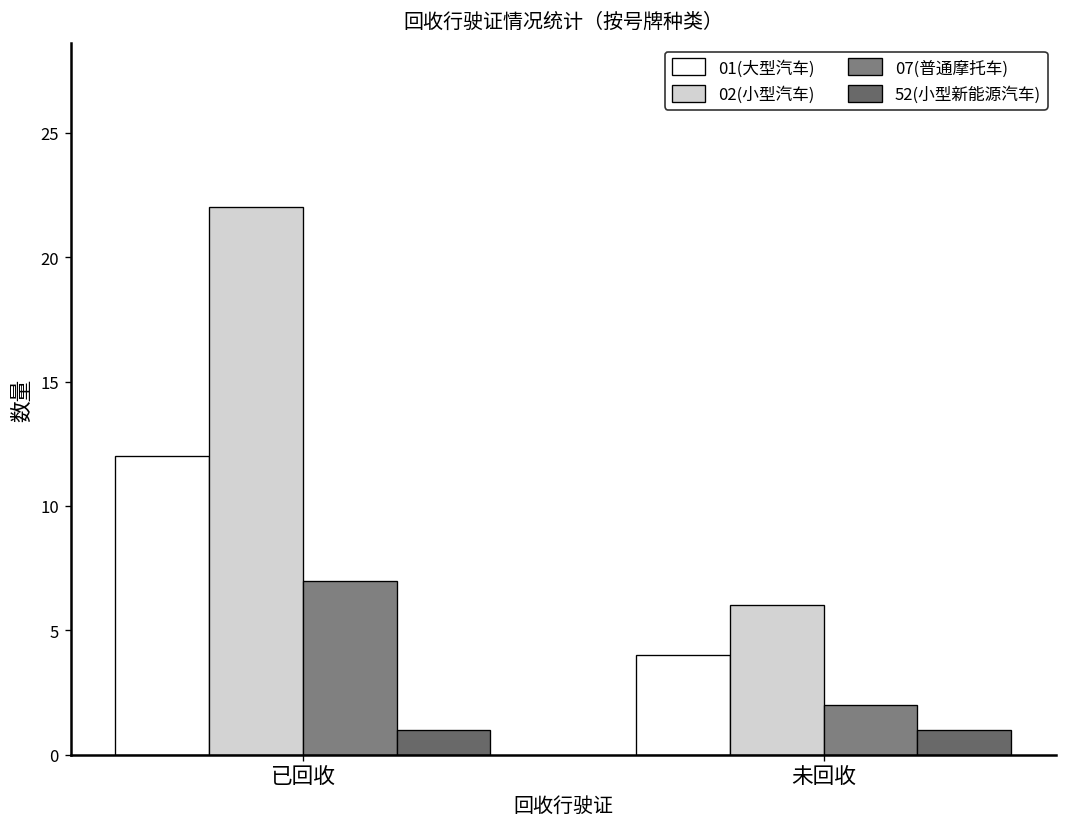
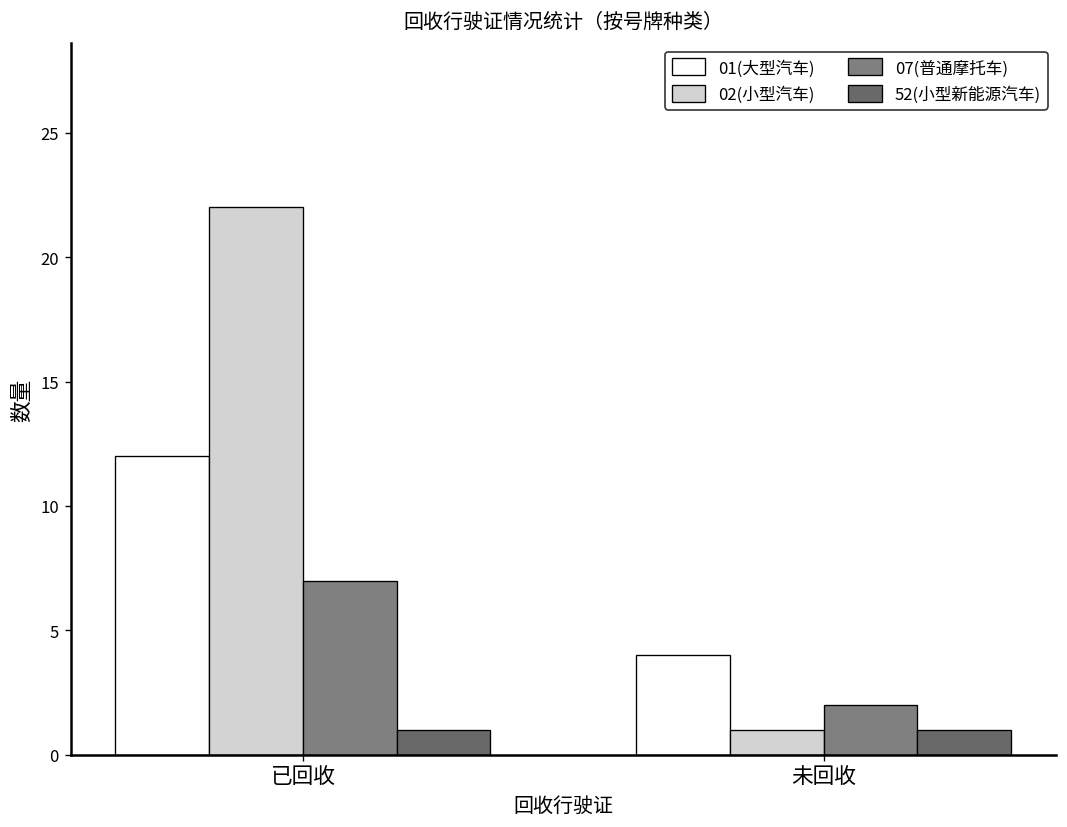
  {
    "01(大型汽车)": {
      "已回收": 12,
      "未回收": 4
    },
    "02(小型汽车)": {
      "已回收": 22,
-     "未回收": 6
+     "未回收": 1
    }
  }
